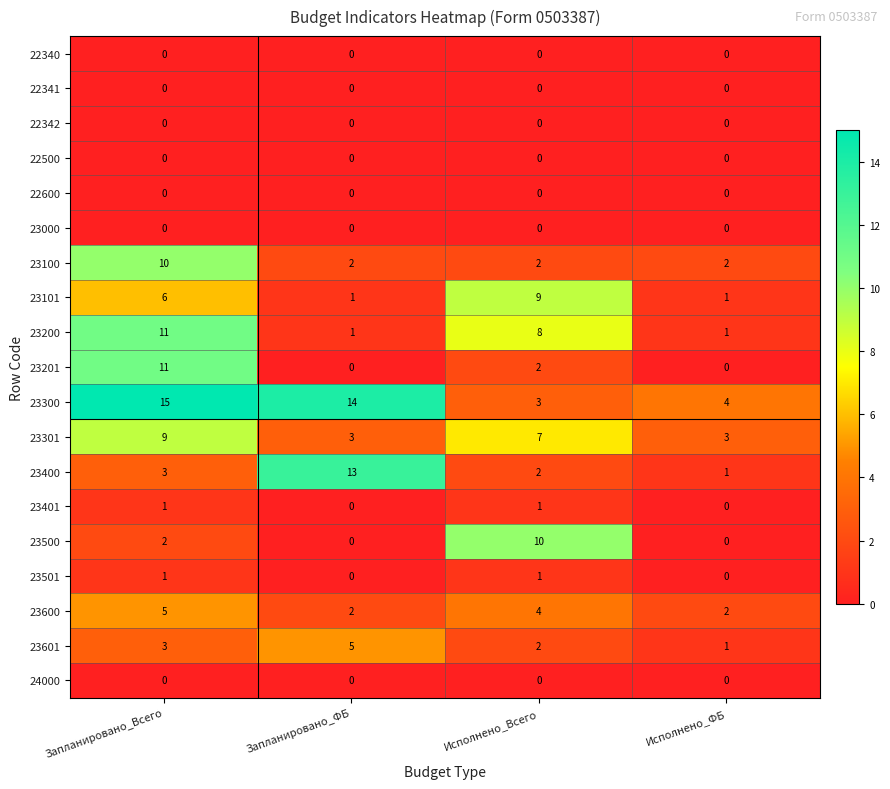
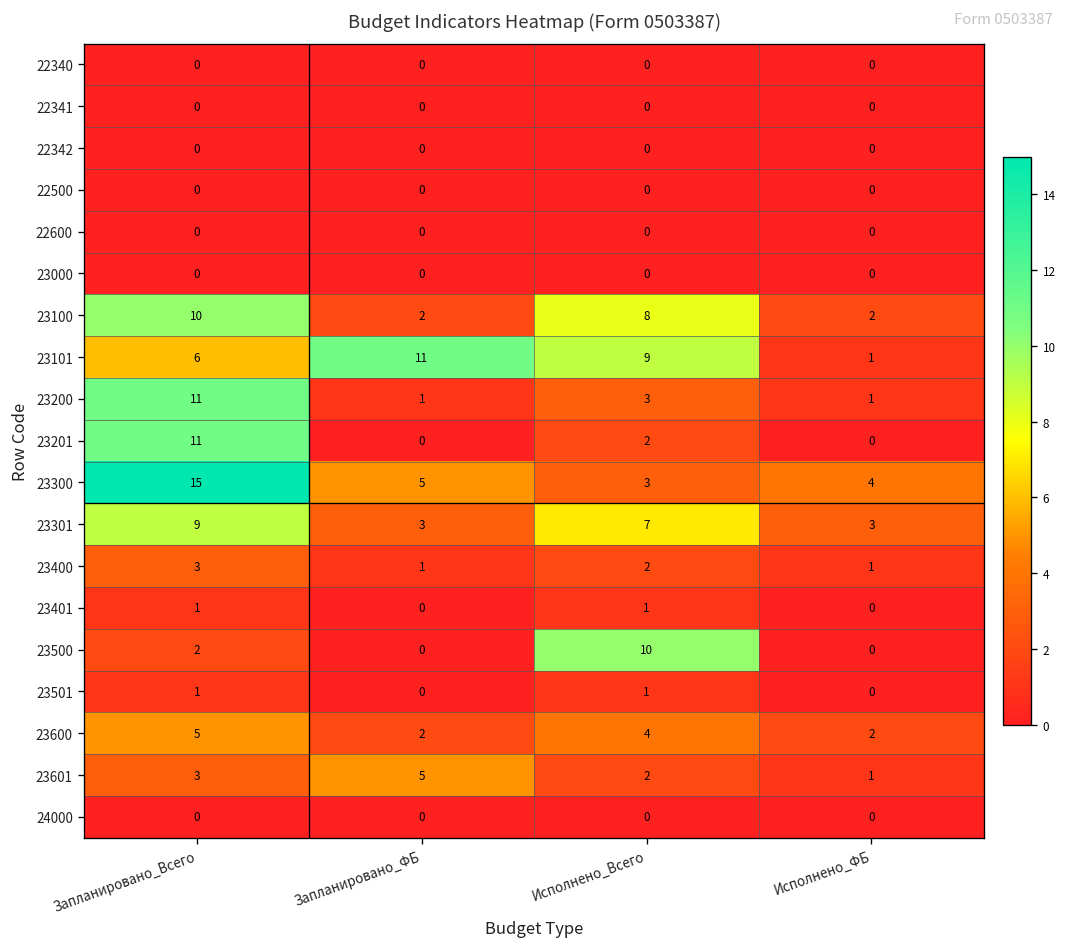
  {
    "22340": {
      "Запланировано_Всего": 0,
      "Запланировано_ФБ": 0,
      "Исполнено_Всего": 0,
      "Исполнено_ФБ": 0
    },
    "22341": {
      "Запланировано_Всего": 0,
      "Запланировано_ФБ": 0,
      "Исполнено_Всего": 0,
      "Исполнено_ФБ": 0
    },
    "22342": {
      "Запланировано_Всего": 0,
      "Запланировано_ФБ": 0,
      "Исполнено_Всего": 0,
      "Исполнено_ФБ": 0
    },
    "22500": {
      "Запланировано_Всего": 0,
      "Запланировано_ФБ": 0,
      "Исполнено_Всего": 0,
      "Исполнено_ФБ": 0
    },
    "22600": {
      "Запланировано_Всего": 0,
      "Запланировано_ФБ": 0,
      "Исполнено_Всего": 0,
      "Исполнено_ФБ": 0
    },
    "23000": {
      "Запланировано_Всего": 0,
      "Запланировано_ФБ": 0,
      "Исполнено_Всего": 0,
      "Исполнено_ФБ": 0
    },
    "23100": {
      "Запланировано_Всего": 10,
      "Запланировано_ФБ": 2,
-     "Исполнено_Всего": 2,
+     "Исполнено_Всего": 8,
      "Исполнено_ФБ": 2
    },
    "23101": {
      "Запланировано_Всего": 6,
-     "Запланировано_ФБ": 1,
+     "Запланировано_ФБ": 11,
      "Исполнено_Всего": 9,
      "Исполнено_ФБ": 1
    },
    "23200": {
      "Запланировано_Всего": 11,
      "Запланировано_ФБ": 1,
-     "Исполнено_Всего": 8,
+     "Исполнено_Всего": 3,
      "Исполнено_ФБ": 1
    },
    "23201": {
      "Запланировано_Всего": 11,
      "Запланировано_ФБ": 0,
      "Исполнено_Всего": 2,
      "Исполнено_ФБ": 0
    },
    "23300": {
      "Запланировано_Всего": 15,
-     "Запланировано_ФБ": 14,
+     "Запланировано_ФБ": 5,
      "Исполнено_Всего": 3,
      "Исполнено_ФБ": 4
    },
    "23301": {
      "Запланировано_Всего": 9,
      "Запланировано_ФБ": 3,
      "Исполнено_Всего": 7,
      "Исполнено_ФБ": 3
    },
    "23400": {
      "Запланировано_Всего": 3,
-     "Запланировано_ФБ": 13,
+     "Запланировано_ФБ": 1,
      "Исполнено_Всего": 2,
      "Исполнено_ФБ": 1
    },
    "23401": {
      "Запланировано_Всего": 1,
      "Запланировано_ФБ": 0,
      "Исполнено_Всего": 1,
      "Исполнено_ФБ": 0
    },
    "23500": {
      "Запланировано_Всего": 2,
      "Запланировано_ФБ": 0,
      "Исполнено_Всего": 10,
      "Исполнено_ФБ": 0
    },
    "23501": {
      "Запланировано_Всего": 1,
      "Запланировано_ФБ": 0,
      "Исполнено_Всего": 1,
      "Исполнено_ФБ": 0
    },
    "23600": {
      "Запланировано_Всего": 5,
      "Запланировано_ФБ": 2,
      "Исполнено_Всего": 4,
      "Исполнено_ФБ": 2
    },
    "23601": {
      "Запланировано_Всего": 3,
      "Запланировано_ФБ": 5,
      "Исполнено_Всего": 2,
      "Исполнено_ФБ": 1
    },
    "24000": {
      "Запланировано_Всего": 0,
      "Запланировано_ФБ": 0,
      "Исполнено_Всего": 0,
      "Исполнено_ФБ": 0
    }
  }
